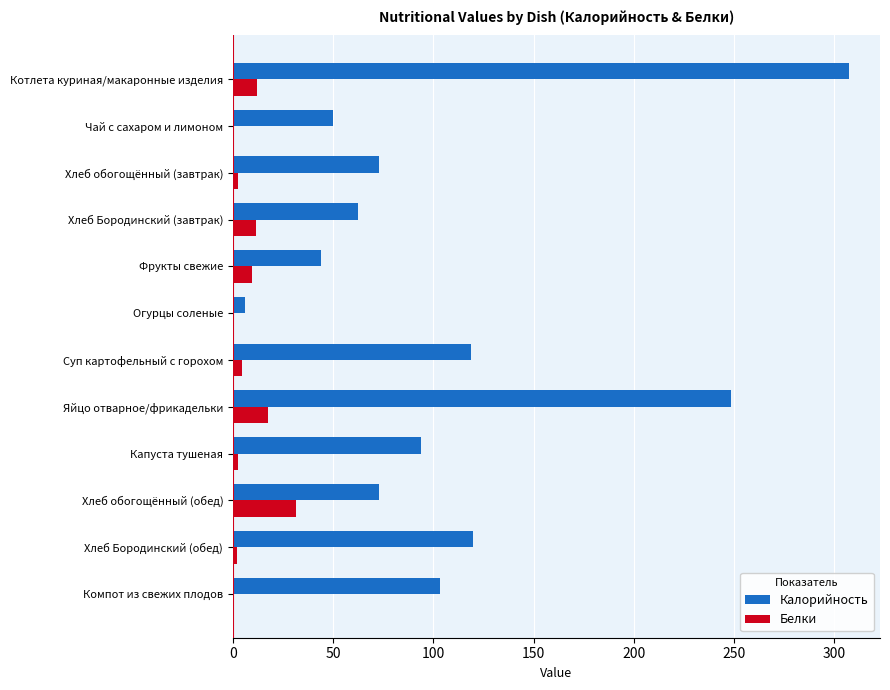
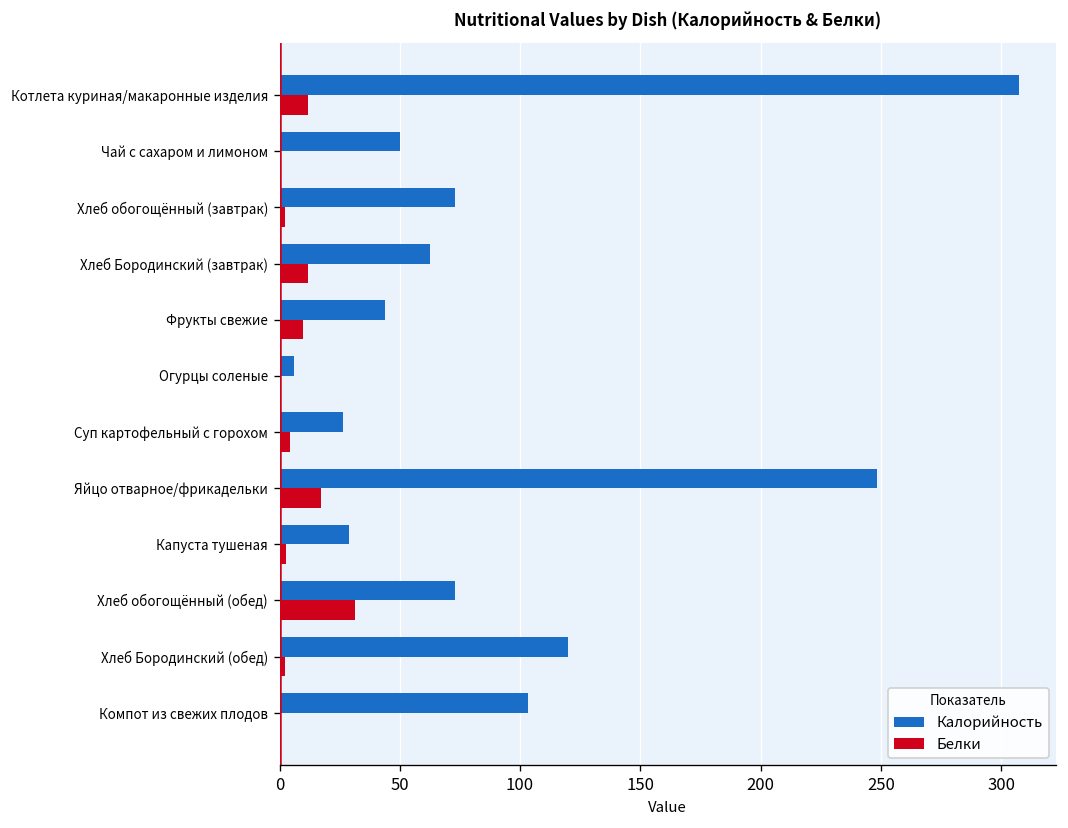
  {
    "Калорийность": {
      "Котлета куриная/макаронные изделия": 307,
      "Чай с сахаром и лимоном": 50,
      "Хлеб обогощённый (завтрак)": 73,
      "Хлеб Бородинский (завтрак)": 62,
      "Фрукты свежие": 44,
      "Огурцы соленые": 6,
-     "Суп картофельный с горохом": 119,
+     "Суп картофельный с горохом": 27,
      "Яйцо отварное/фрикадельки": 248,
-     "Капуста тушеная": 94,
+     "Капуста тушеная": 29,
      "Хлеб обогощённый (обед)": 73,
      "Хлеб Бородинский (обед)": 120,
      "Компот из свежих плодов": 103
    },
    "Белки": {
      "Котлета куриная/макаронные изделия": 12,
      "Хлеб обогощённый (завтрак)": 2,
      "Хлеб Бородинский (завтрак)": 12,
      "Фрукты свежие": 10,
      "Суп картофельный с горохом": 4,
      "Яйцо отварное/фрикадельки": 17,
      "Капуста тушеная": 3,
      "Хлеб обогощённый (обед)": 31,
      "Хлеб Бородинский (обед)": 2
    }
  }
